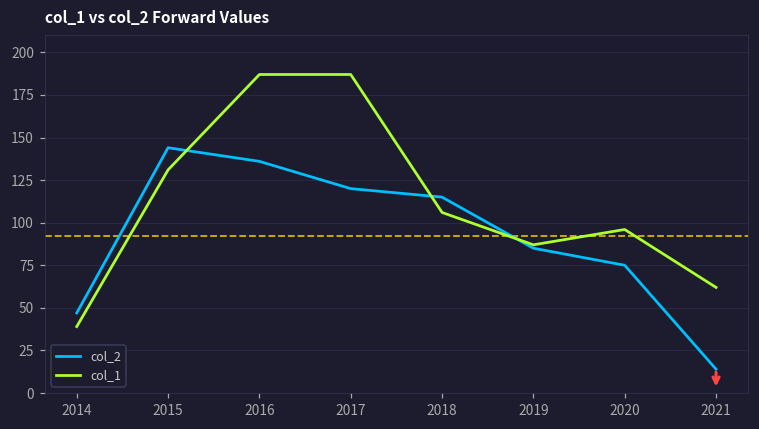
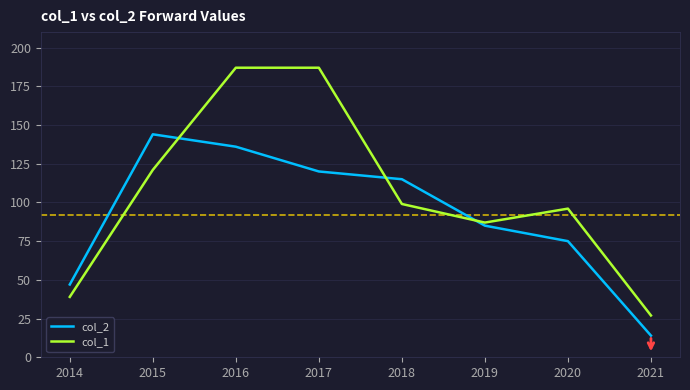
  {
    "col_2": {
      "2014": 47,
      "2015": 144,
      "2016": 136,
      "2017": 120,
      "2018": 115,
      "2019": 85,
      "2020": 75,
      "2021": 14
    },
    "col_1": {
      "2014": 39,
-     "2015": 131,
+     "2015": 121,
      "2016": 187,
      "2017": 187,
-     "2018": 106,
+     "2018": 99,
      "2019": 87,
      "2020": 96,
-     "2021": 62
+     "2021": 27
    }
  }
